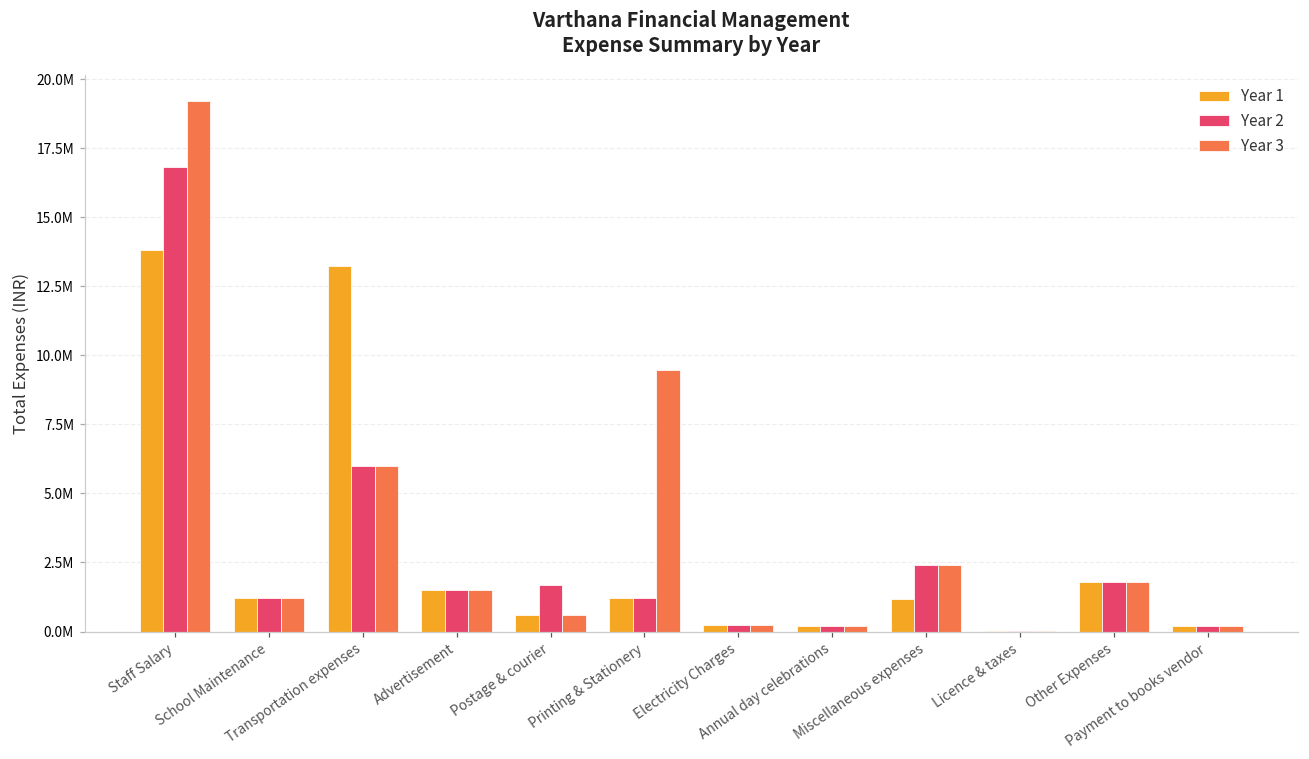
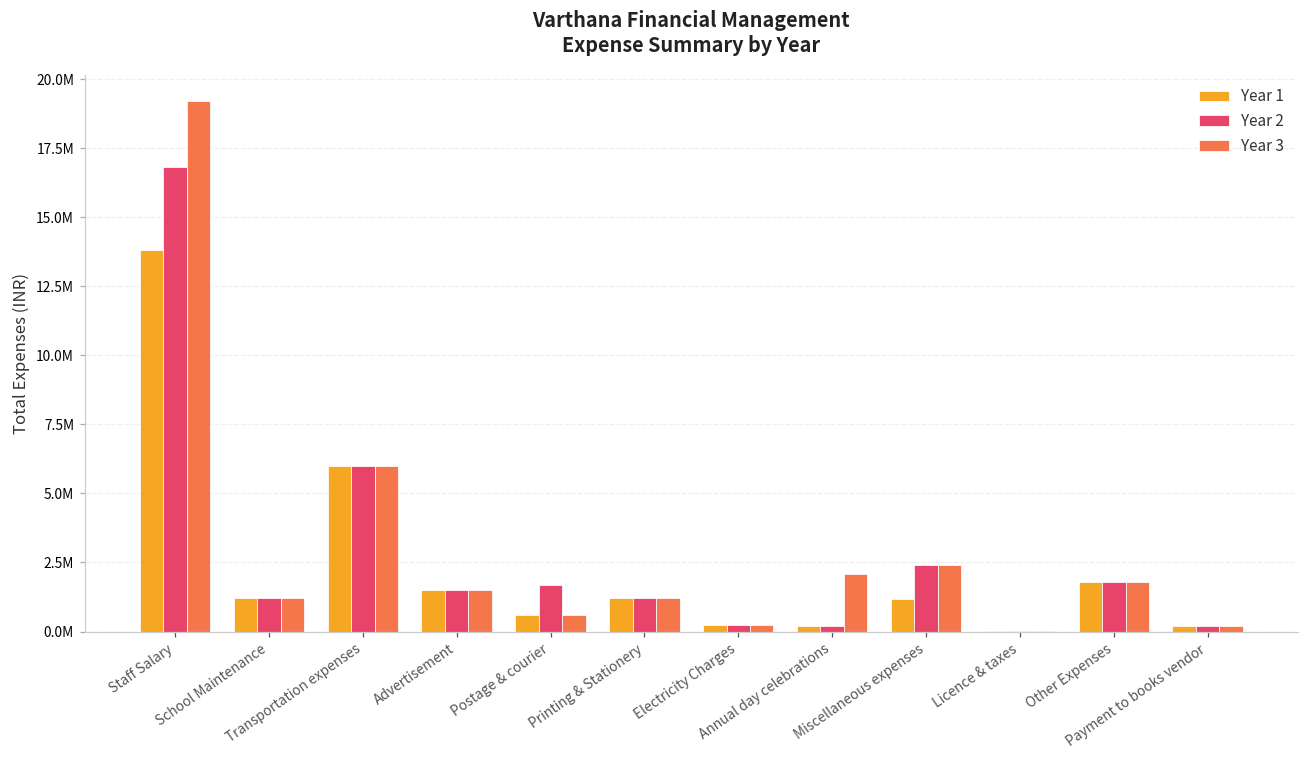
  {
    "Year 1": {
      "Staff Salary": 13800000,
      "School Maintenance": 1200000,
-     "Transportation expenses": 13200000,
+     "Transportation expenses": 6000000,
      "Advertisement": 1500000,
      "Postage & courier": 600000,
      "Printing & Stationery": 1200000,
      "Electricity Charges": 200000,
      "Annual day celebrations": 200000,
      "Miscellaneous expenses": 1200000,
      "Other Expenses": 1800000,
      "Payment to books vendor": 200000
    },
    "Year 2": {
      "Staff Salary": 16800000,
      "School Maintenance": 1200000,
      "Transportation expenses": 6000000,
      "Advertisement": 1500000,
      "Postage & courier": 1700000,
      "Printing & Stationery": 1200000,
      "Electricity Charges": 200000,
      "Annual day celebrations": 200000,
      "Miscellaneous expenses": 2400000,
      "Other Expenses": 1800000,
      "Payment to books vendor": 200000
    },
    "Year 3": {
      "Staff Salary": 19200000,
      "School Maintenance": 1200000,
      "Transportation expenses": 6000000,
      "Advertisement": 1500000,
      "Postage & courier": 600000,
-     "Printing & Stationery": 9500000,
+     "Printing & Stationery": 1200000,
      "Electricity Charges": 200000,
-     "Annual day celebrations": 200000,
+     "Annual day celebrations": 2100000,
      "Miscellaneous expenses": 2400000,
      "Other Expenses": 1800000,
      "Payment to books vendor": 200000
    }
  }
